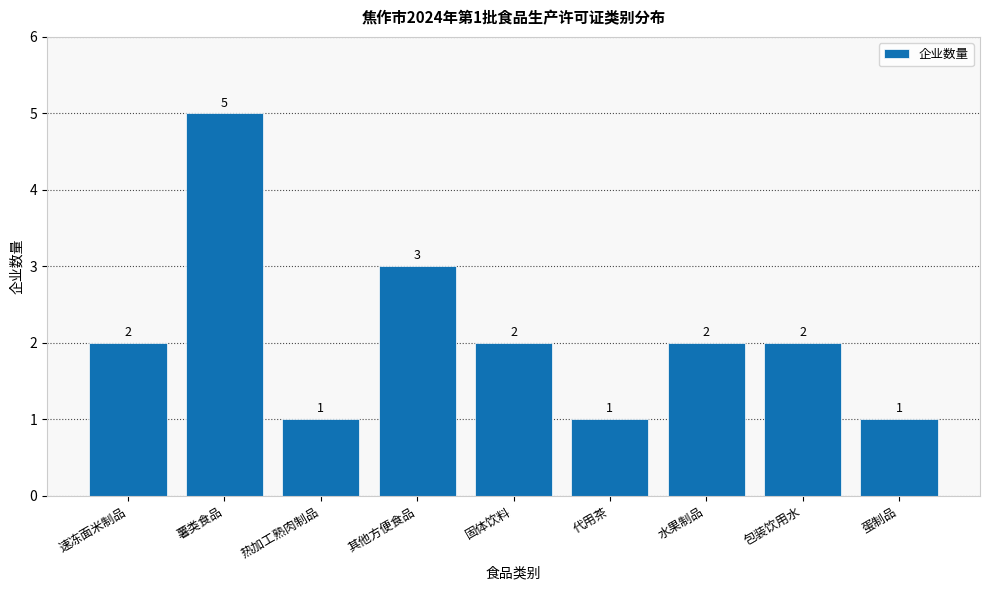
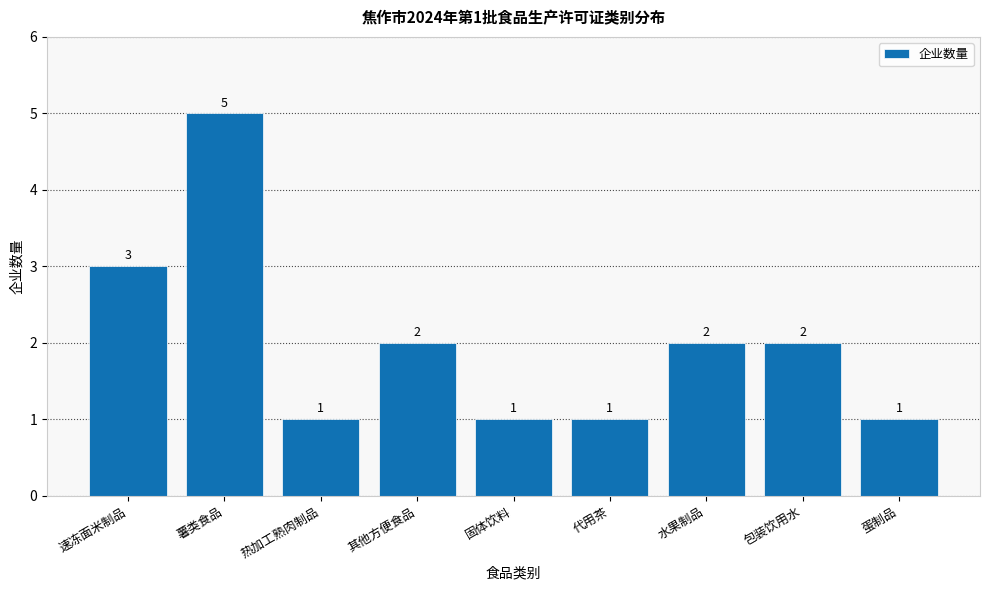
  {
-   "速冻面米制品": 2,
+   "速冻面米制品": 3,
    "薯类食品": 5,
    "热加工熟肉制品": 1,
-   "其他方便食品": 3,
-   "固体饮料": 2,
+   "其他方便食品": 2,
+   "固体饮料": 1,
    "代用茶": 1,
    "水果制品": 2,
    "包装饮用水": 2,
    "蛋制品": 1
  }
